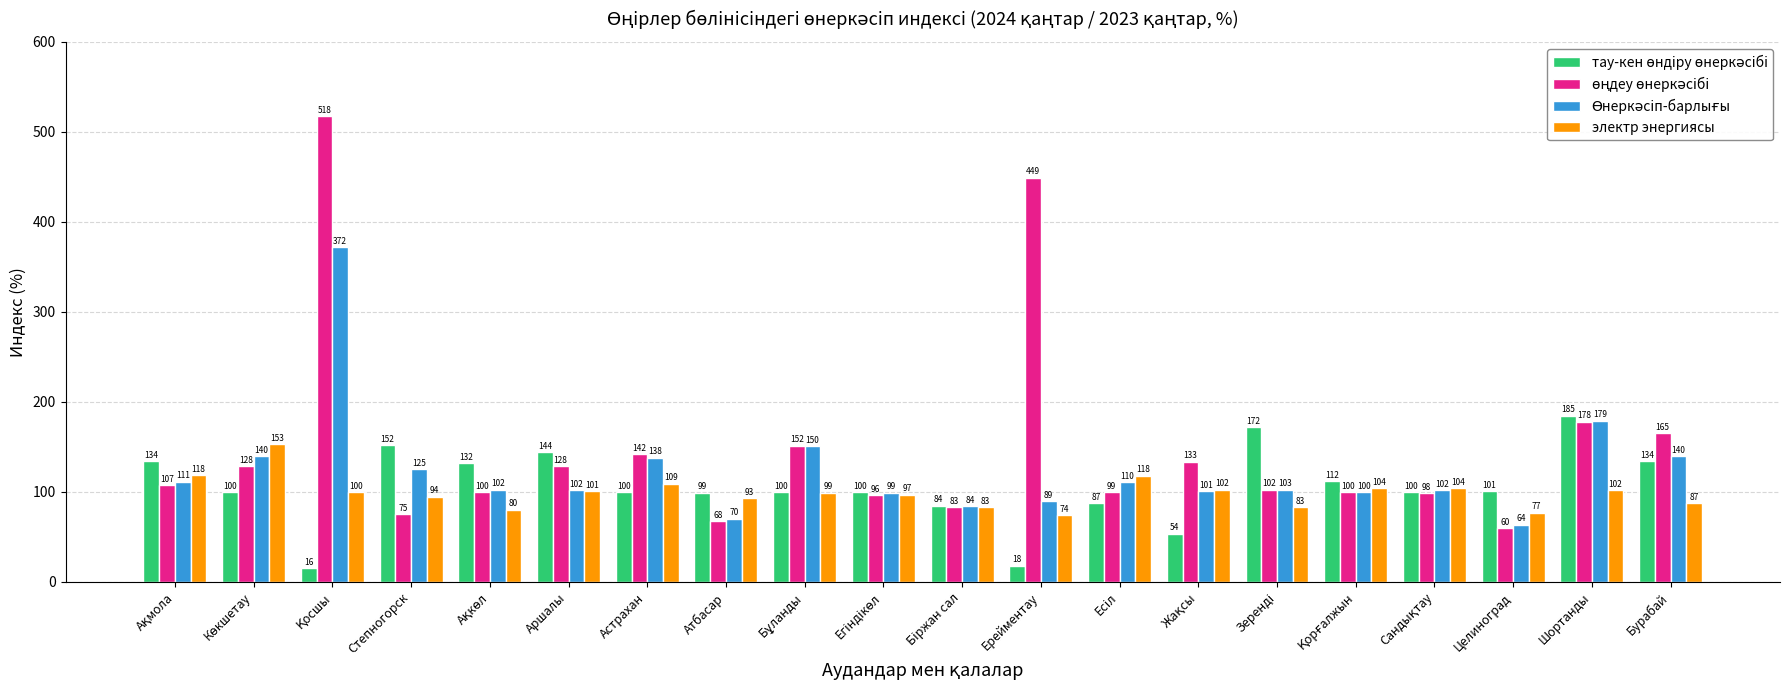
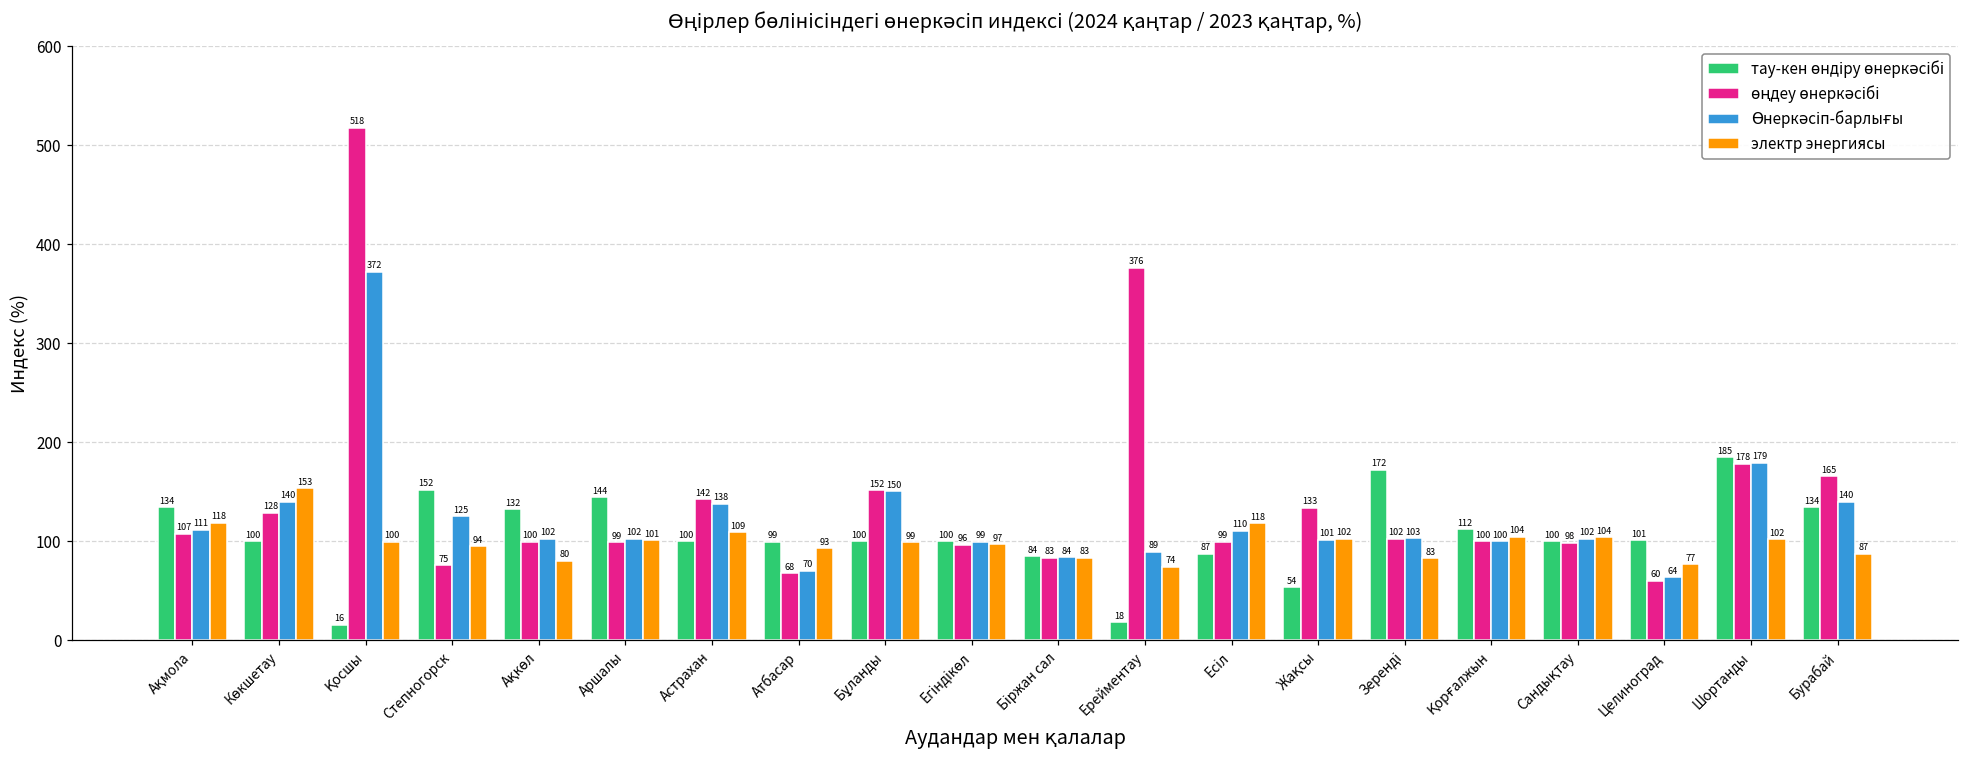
  {
    "тау-кен өндіру өнеркәсібі": {
      "Ақмола": 134,
      "Көкшетау": 100,
      "Қосшы": 16,
      "Степногорск": 152,
      "Ақкөл": 132,
      "Аршалы": 144,
      "Астрахан": 100,
      "Атбасар": 99,
      "Бұланды": 100,
      "Егіндікөл": 100,
      "Біржан сал": 84,
      "Ерейментау": 18,
      "Есіл": 87,
      "Жақсы": 54,
      "Зеренді": 172,
      "Қорғалжын": 112,
      "Сандықтау": 100,
      "Целиноград": 101,
      "Шортанды": 185,
      "Бурабай": 134
    },
    "өңдеу өнеркәсібі": {
      "Ақмола": 107,
      "Көкшетау": 128,
      "Қосшы": 518,
      "Степногорск": 75,
      "Ақкөл": 100,
-     "Аршалы": 128,
+     "Аршалы": 99,
      "Астрахан": 142,
      "Атбасар": 68,
      "Бұланды": 152,
      "Егіндікөл": 96,
      "Біржан сал": 83,
-     "Ерейментау": 449,
+     "Ерейментау": 376,
      "Есіл": 99,
      "Жақсы": 133,
      "Зеренді": 102,
      "Қорғалжын": 100,
      "Сандықтау": 98,
      "Целиноград": 60,
      "Шортанды": 178,
      "Бурабай": 165
    },
    "Өнеркәсіп-барлығы": {
      "Ақмола": 111,
      "Көкшетау": 140,
      "Қосшы": 372,
      "Степногорск": 125,
      "Ақкөл": 102,
      "Аршалы": 102,
      "Астрахан": 138,
      "Атбасар": 70,
      "Бұланды": 150,
      "Егіндікөл": 99,
      "Біржан сал": 84,
      "Ерейментау": 89,
      "Есіл": 110,
      "Жақсы": 101,
      "Зеренді": 103,
      "Қорғалжын": 100,
      "Сандықтау": 102,
      "Целиноград": 64,
      "Шортанды": 179,
      "Бурабай": 140
    },
    "электр энергиясы": {
      "Ақмола": 118,
      "Көкшетау": 153,
      "Қосшы": 100,
      "Степногорск": 94,
      "Ақкөл": 80,
      "Аршалы": 101,
      "Астрахан": 109,
      "Атбасар": 93,
      "Бұланды": 99,
      "Егіндікөл": 97,
      "Біржан сал": 83,
      "Ерейментау": 74,
      "Есіл": 118,
      "Жақсы": 102,
      "Зеренді": 83,
      "Қорғалжын": 104,
      "Сандықтау": 104,
      "Целиноград": 77,
      "Шортанды": 102,
      "Бурабай": 87
    }
  }
